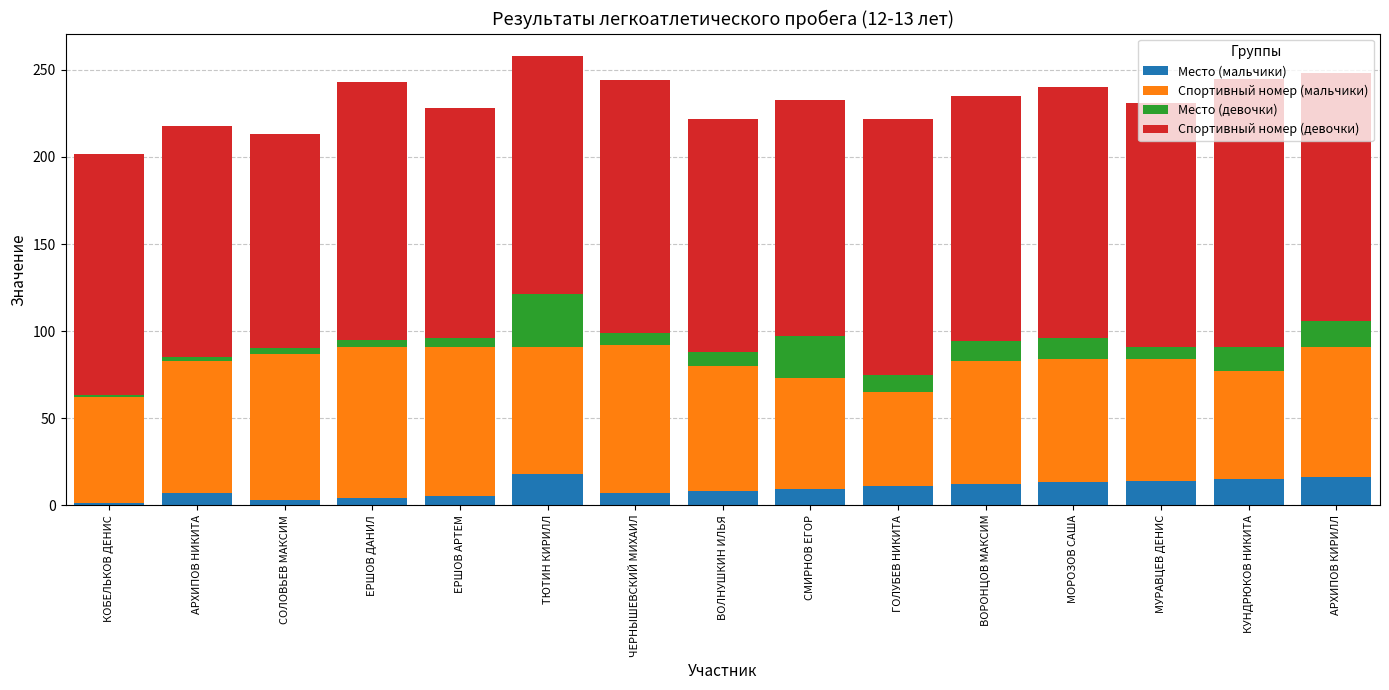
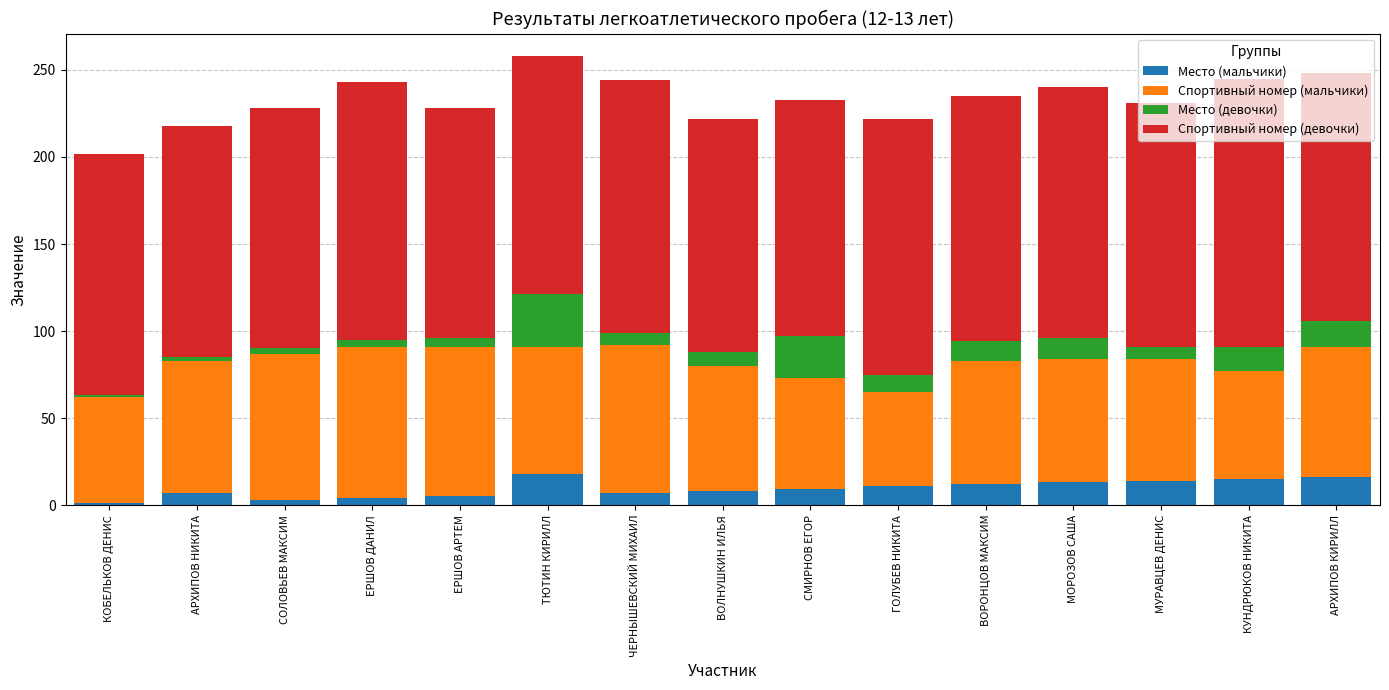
  {
    "Место (мальчики)": {
      "АРХИПОВ НИКИТА": 7,
      "СОЛОВЬЕВ МАКСИМ": 3,
      "ЕРШОВ ДАНИЛ": 4,
      "ЕРШОВ АРТЕМ": 5,
      "ТЮТИН КИРИЛЛ": 18,
      "ЧЕРНЫШЕВСКИЙ МИХАИЛ": 7,
      "ВОЛНУШКИН ИЛЬЯ": 8,
      "СМИРНОВ ЕГОР": 9,
      "ГОЛУБЕВ НИКИТА": 11,
      "ВОРОНЦОВ МАКСИМ": 12,
      "МОРОЗОВ САША": 13,
      "МУРАВЦЕВ ДЕНИС": 14,
      "КУНДРЮКОВ НИКИТА": 15,
      "АРХИПОВ КИРИЛЛ": 16
    },
    "Спортивный номер (мальчики)": {
      "КОБЕЛЬКОВ ДЕНИС": 61,
      "АРХИПОВ НИКИТА": 76,
      "СОЛОВЬЕВ МАКСИМ": 84,
      "ЕРШОВ ДАНИЛ": 87,
      "ЕРШОВ АРТЕМ": 86,
      "ТЮТИН КИРИЛЛ": 73,
      "ЧЕРНЫШЕВСКИЙ МИХАИЛ": 85,
      "ВОЛНУШКИН ИЛЬЯ": 72,
      "СМИРНОВ ЕГОР": 64,
      "ГОЛУБЕВ НИКИТА": 54,
      "ВОРОНЦОВ МАКСИМ": 71,
      "МОРОЗОВ САША": 71,
      "МУРАВЦЕВ ДЕНИС": 70,
      "КУНДРЮКОВ НИКИТА": 62,
      "АРХИПОВ КИРИЛЛ": 75
    },
    "Место (девочки)": {
      "АРХИПОВ НИКИТА": 2,
      "СОЛОВЬЕВ МАКСИМ": 3,
      "ЕРШОВ ДАНИЛ": 4,
      "ЕРШОВ АРТЕМ": 5,
      "ТЮТИН КИРИЛЛ": 30,
      "ЧЕРНЫШЕВСКИЙ МИХАИЛ": 7,
      "ВОЛНУШКИН ИЛЬЯ": 8,
      "СМИРНОВ ЕГОР": 24,
      "ГОЛУБЕВ НИКИТА": 10,
      "ВОРОНЦОВ МАКСИМ": 11,
      "МОРОЗОВ САША": 12,
      "МУРАВЦЕВ ДЕНИС": 7,
      "КУНДРЮКОВ НИКИТА": 14,
      "АРХИПОВ КИРИЛЛ": 15
    },
    "Спортивный номер (девочки)": {
      "КОБЕЛЬКОВ ДЕНИС": 139,
      "АРХИПОВ НИКИТА": 133,
-     "СОЛОВЬЕВ МАКСИМ": 123,
+     "СОЛОВЬЕВ МАКСИМ": 138,
      "ЕРШОВ ДАНИЛ": 148,
      "ЕРШОВ АРТЕМ": 132,
      "ТЮТИН КИРИЛЛ": 137,
      "ЧЕРНЫШЕВСКИЙ МИХАИЛ": 145,
      "ВОЛНУШКИН ИЛЬЯ": 134,
      "СМИРНОВ ЕГОР": 136,
      "ГОЛУБЕВ НИКИТА": 147,
      "ВОРОНЦОВ МАКСИМ": 141,
      "МОРОЗОВ САША": 144
    }
  }
